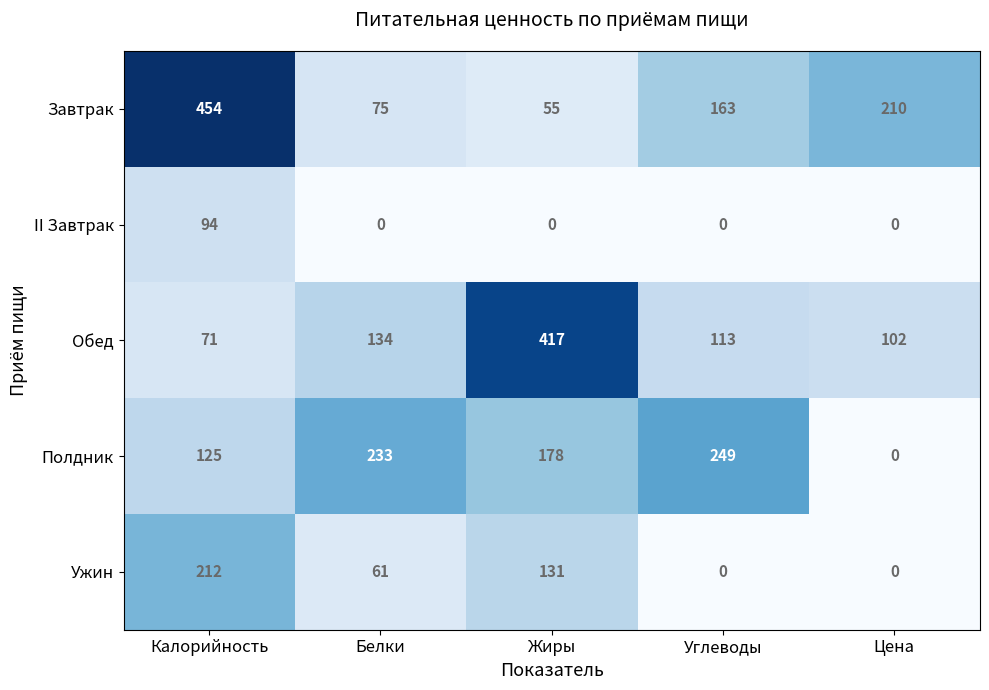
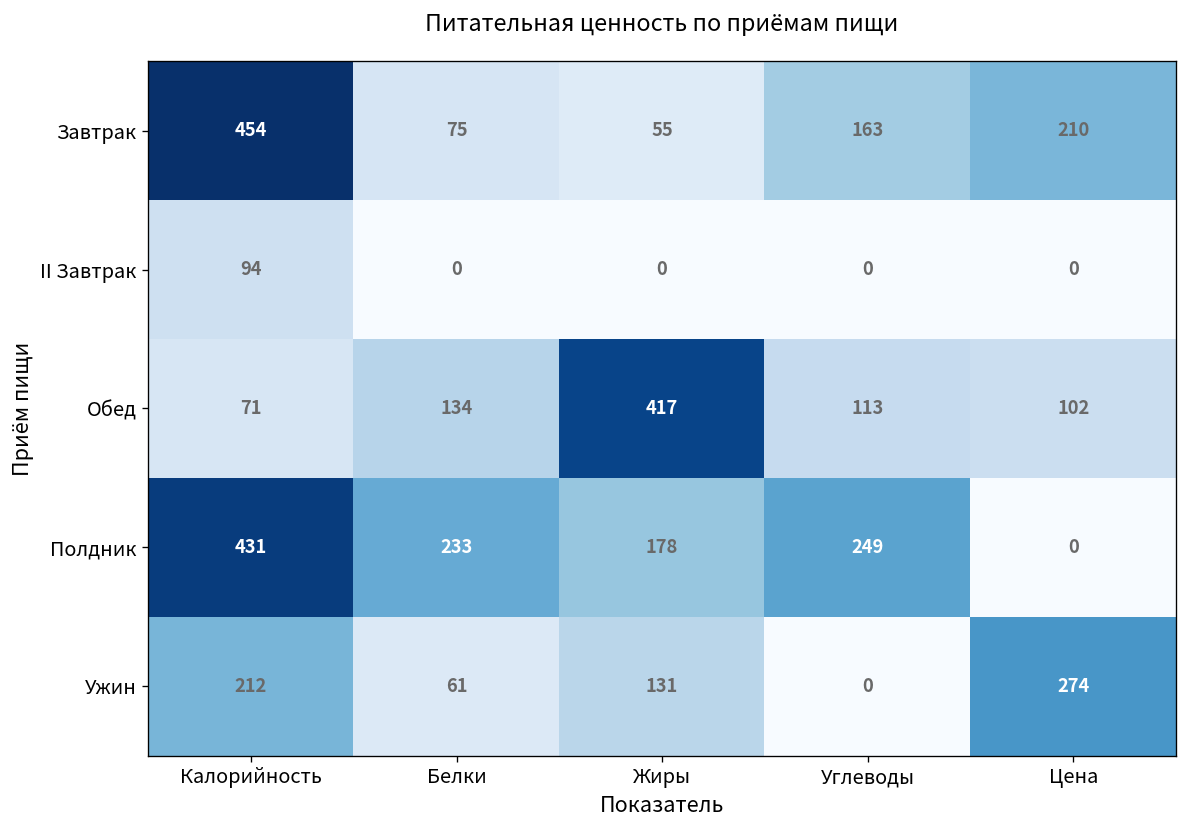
  {
    "Завтрак": {
      "Калорийность": 454,
      "Белки": 75,
      "Жиры": 55,
      "Углеводы": 163,
      "Цена": 210
    },
    "II Завтрак": {
      "Калорийность": 94,
      "Белки": 0,
      "Жиры": 0,
      "Углеводы": 0,
      "Цена": 0
    },
    "Обед": {
      "Калорийность": 71,
      "Белки": 134,
      "Жиры": 417,
      "Углеводы": 113,
      "Цена": 102
    },
    "Полдник": {
-     "Калорийность": 125,
+     "Калорийность": 431,
      "Белки": 233,
      "Жиры": 178,
      "Углеводы": 249,
      "Цена": 0
    },
    "Ужин": {
      "Калорийность": 212,
      "Белки": 61,
      "Жиры": 131,
      "Углеводы": 0,
-     "Цена": 0
+     "Цена": 274
    }
  }
